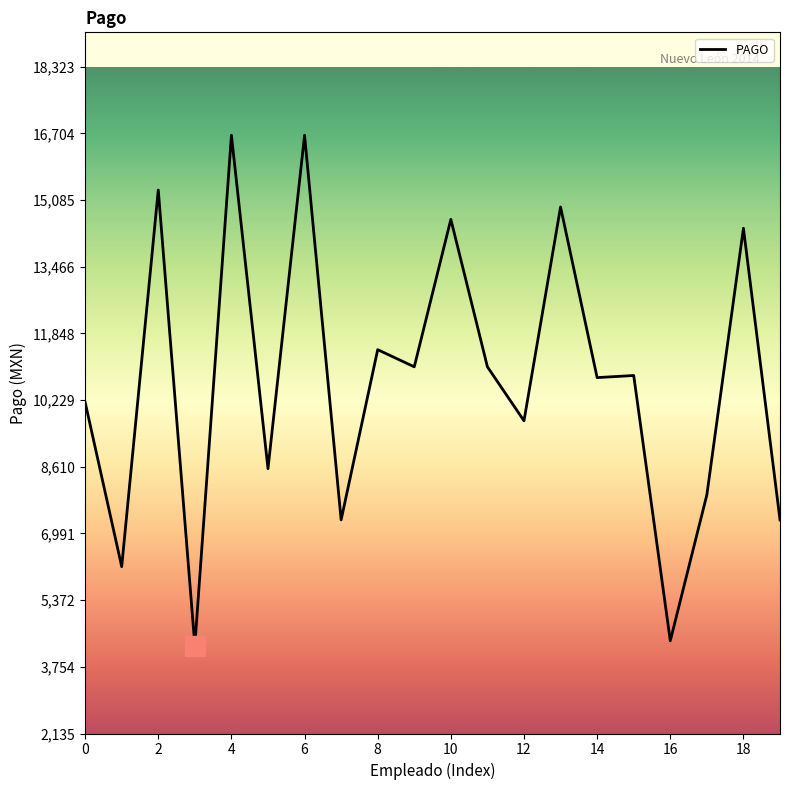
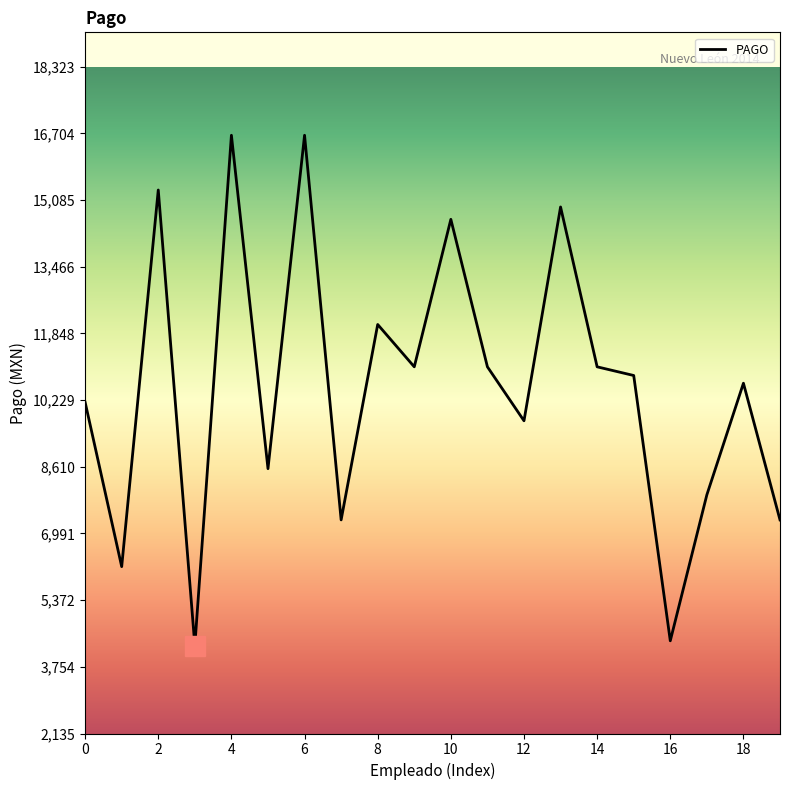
  {
    "PAGO": {
      "0": "10,200",
      "2": "15,300",
      "4": "16,700",
      "6": "16,700",
-     "8": "11,500",
+     "8": "12,100",
      "10": "14,600",
      "12": "9,700",
-     "14": "10,800",
+     "14": "11,000",
      "16": "4,400",
-     "18": "14,400"
+     "18": "10,600"
    }
  }
